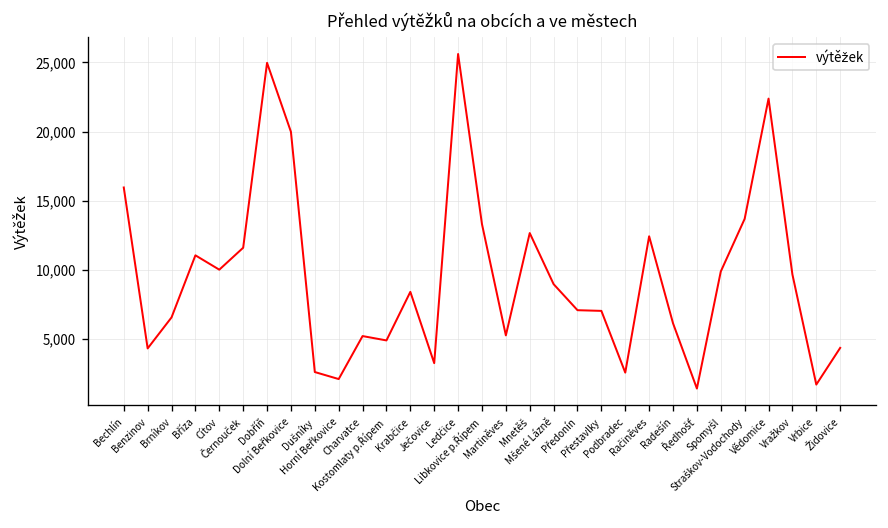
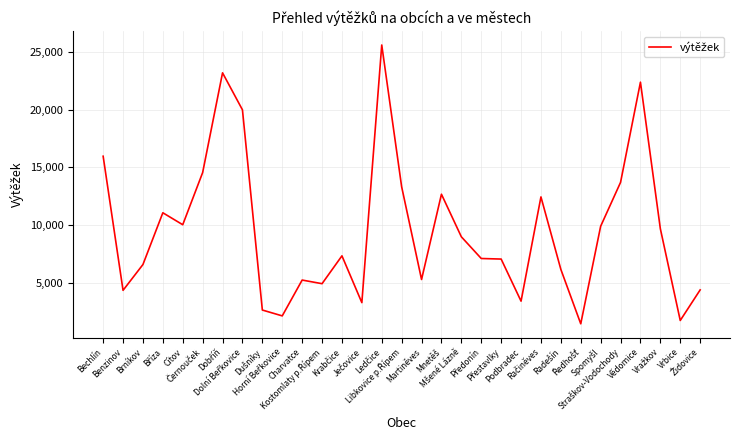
  {
    "Bechlín": "16,000",
    "Benzinov": "4,300",
    "Brníkov": "6,600",
    "Bříza": "11,100",
    "Cítov": "10,000",
-   "Černouček": "11,600",
-   "Dobříň": "25,000",
+   "Černouček": "14,500",
+   "Dobříň": "23,200",
    "Dolní Beřkovice": "20,000",
    "Dušníky": "2,600",
    "Horní Beřkovice": "2,100",
    "Charvatce": "5,200",
    "Kostomlaty p.Řípem": "4,900",
-   "Krabčice": "8,400",
+   "Krabčice": "7,300",
    "Ječovice": "3,300",
    "Ledčice": "25,600",
    "Libkovice p.Řípem": "13,300",
    "Martiněves": "5,300",
    "Mnetěš": "12,700",
    "Mšené Lázně": "9,000",
    "Předonín": "7,100",
    "Přestavlky": "7,100",
-   "Podbradec": "2,600",
+   "Podbradec": "3,400",
    "Račiněves": "12,400",
    "Radešín": "6,200",
    "Ředhošť": "1,400",
    "Spomyšl": "9,900",
    "Straškov-Vodochody": "13,700",
    "Vědomice": "22,400",
    "Vražkov": "9,700",
    "Vrbice": "1,700",
    "Židovice": "4,400"
  }
